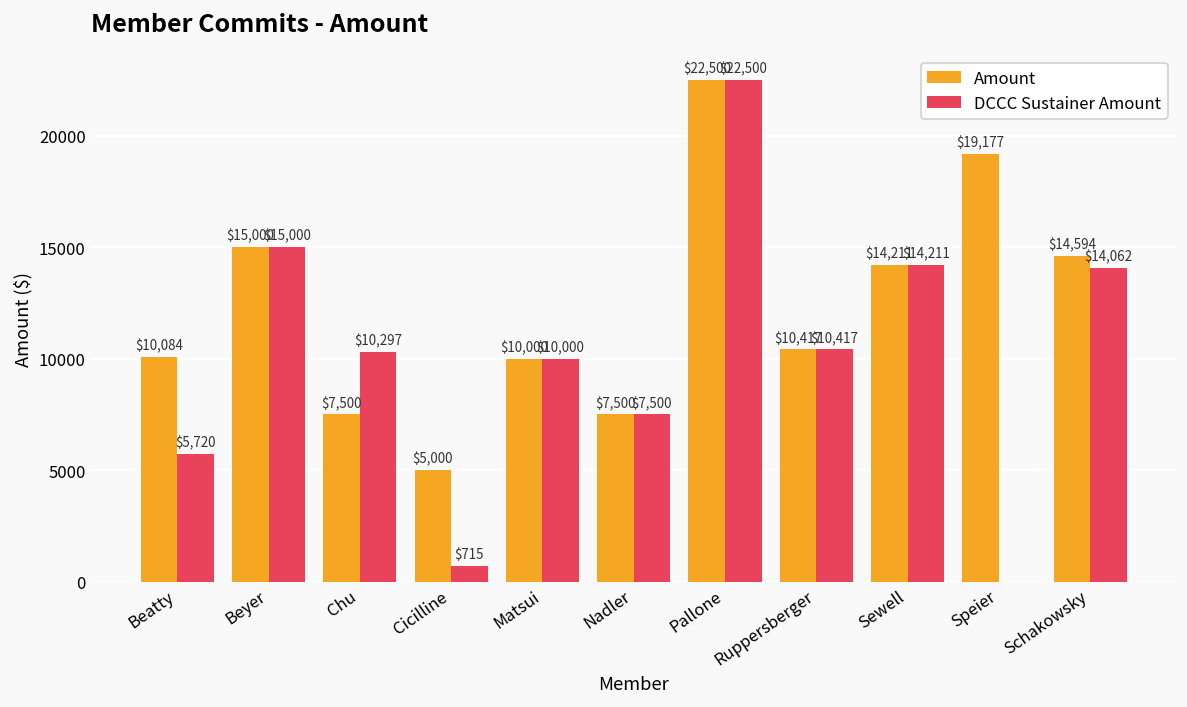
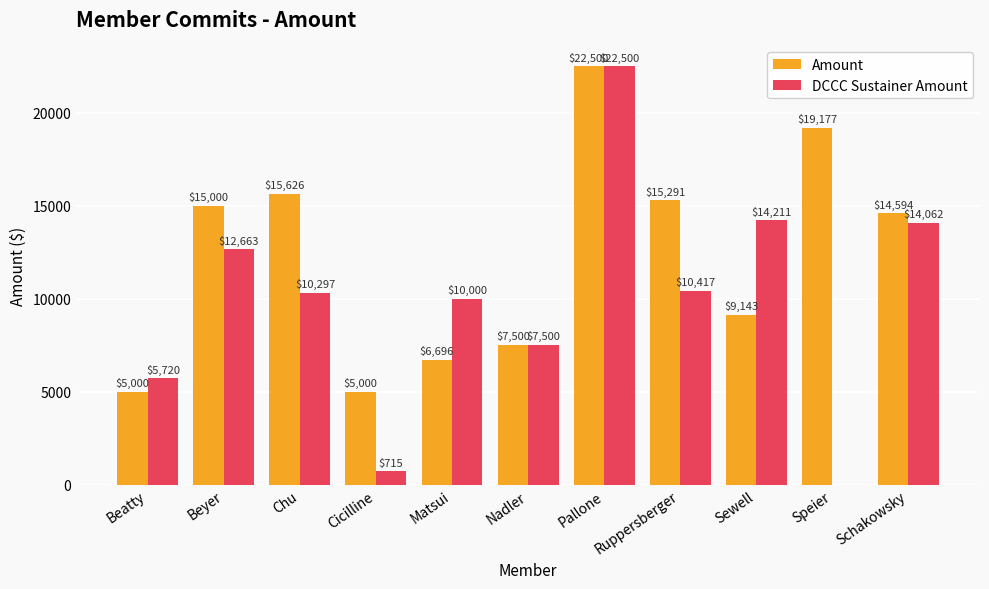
  {
    "Amount": {
-     "Beatty": "$10,084",
+     "Beatty": "$5,000",
      "Beyer": "$15,000",
-     "Chu": "$7,500",
+     "Chu": "$15,626",
      "Cicilline": "$5,000",
-     "Matsui": "$10,000",
+     "Matsui": "$6,696",
      "Nadler": "$7,500",
-     "Ruppersberger": "$10,417",
-     "Sewell": "$14,211",
+     "Ruppersberger": "$15,291",
+     "Sewell": "$9,143",
      "Speier": "$19,177",
      "Schakowsky": "$14,594"
    },
    "DCCC Sustainer Amount": {
      "Beatty": "$5,720",
-     "Beyer": "$15,000",
+     "Beyer": "$12,663",
      "Chu": "$10,297",
      "Cicilline": "$715",
      "Matsui": "$10,000",
      "Nadler": "$7,500",
      "Ruppersberger": "$10,417",
      "Sewell": "$14,211",
      "Schakowsky": "$14,062"
    }
  }
